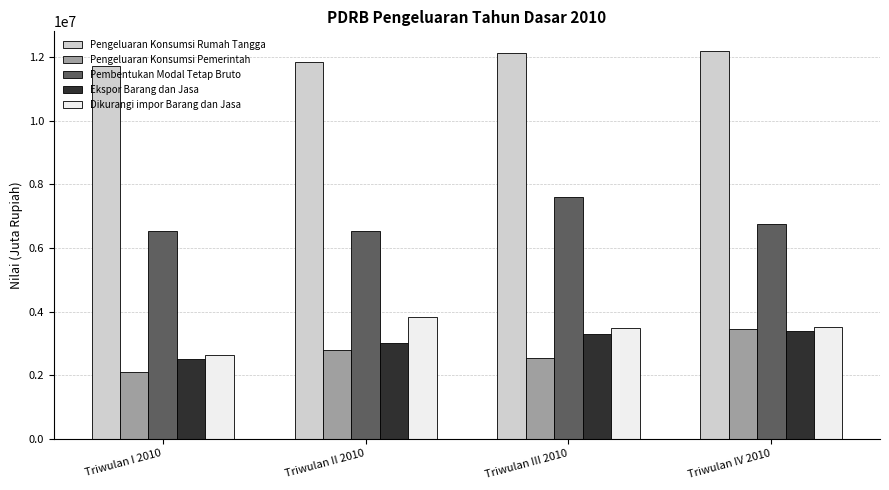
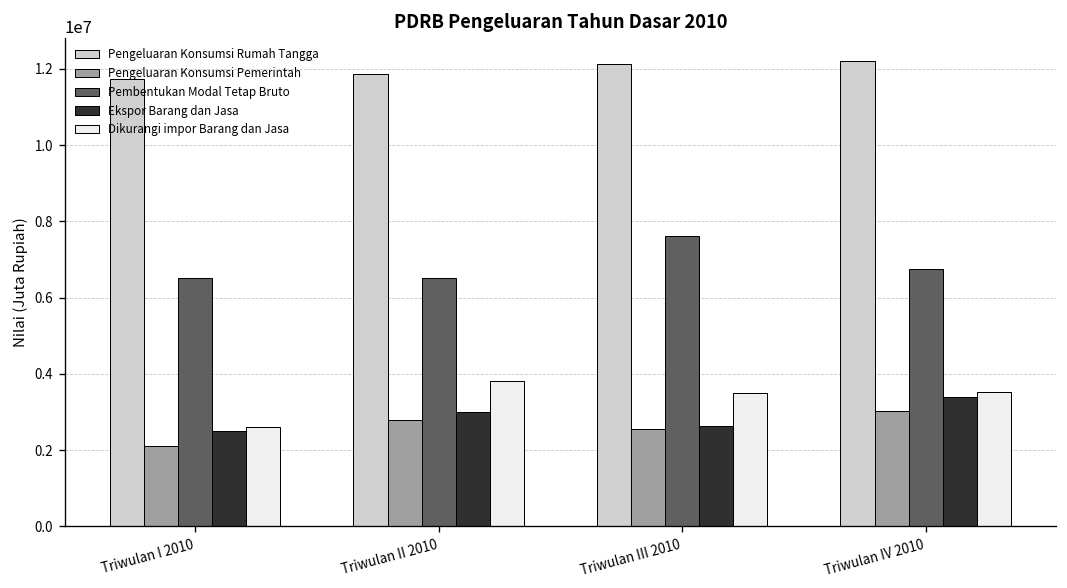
  {
    "Pengeluaran Konsumsi Pemerintah": {
      "Triwulan I 2010": 2100000,
      "Triwulan II 2010": 2800000,
      "Triwulan III 2010": 2600000,
-     "Triwulan IV 2010": 3400000
+     "Triwulan IV 2010": 3000000
    },
    "Pembentukan Modal Tetap Bruto": {
      "Triwulan I 2010": 6500000,
      "Triwulan II 2010": 6500000,
      "Triwulan III 2010": 7600000,
      "Triwulan IV 2010": 6800000
    },
    "Ekspor Barang dan Jasa": {
      "Triwulan I 2010": 2500000,
      "Triwulan II 2010": 3000000,
-     "Triwulan III 2010": 3300000,
+     "Triwulan III 2010": 2600000,
      "Triwulan IV 2010": 3400000
    }
  }
